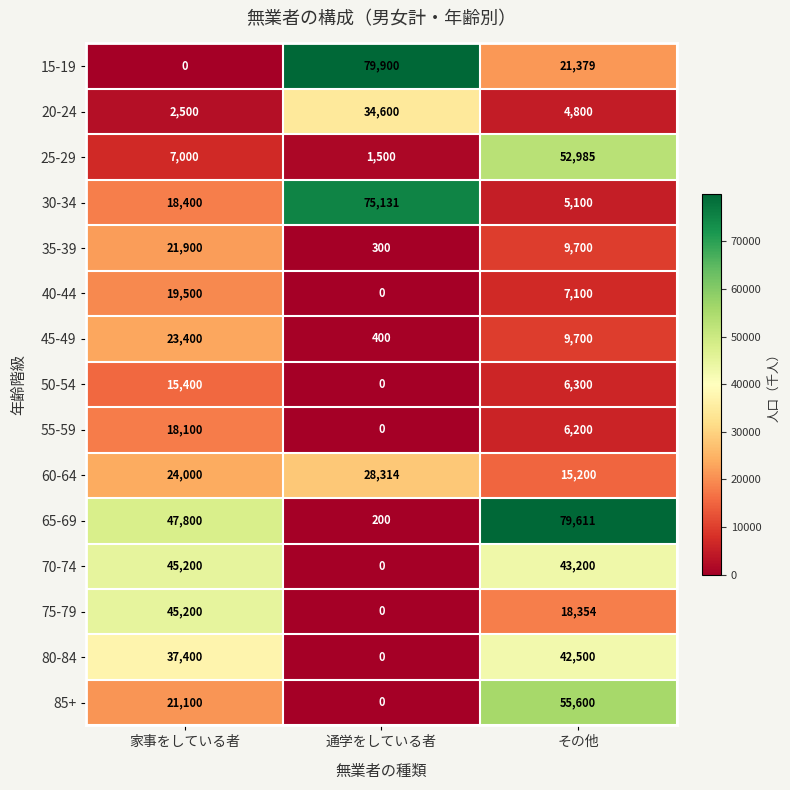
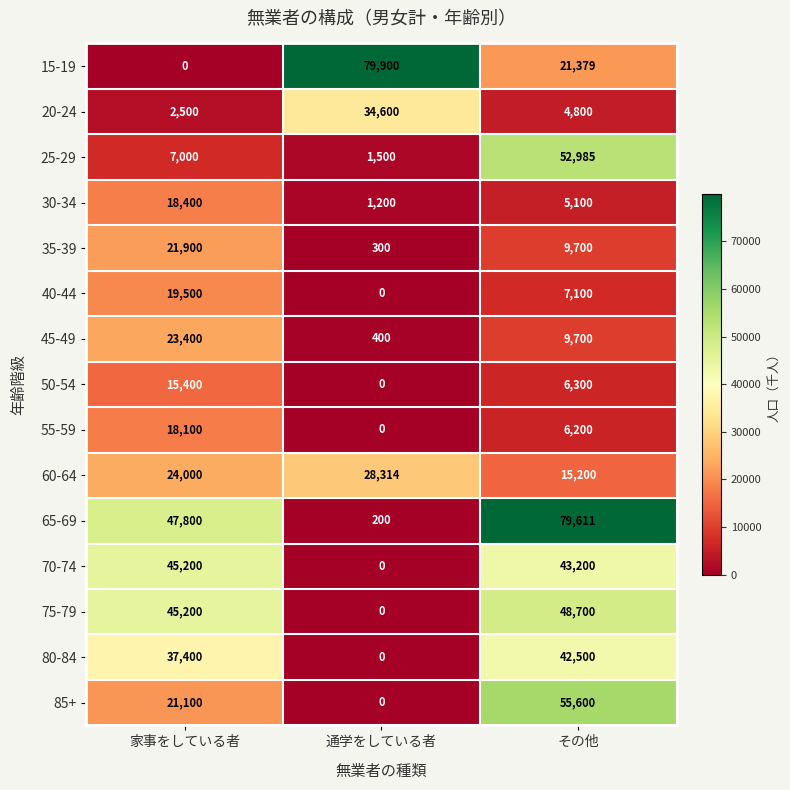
  {
    "15-19": {
      "家事をしている者": "0",
      "通学をしている者": "79,900",
      "その他": "21,379"
    },
    "20-24": {
      "家事をしている者": "2,500",
      "通学をしている者": "34,600",
      "その他": "4,800"
    },
    "25-29": {
      "家事をしている者": "7,000",
      "通学をしている者": "1,500",
      "その他": "52,985"
    },
    "30-34": {
      "家事をしている者": "18,400",
-     "通学をしている者": "75,131",
+     "通学をしている者": "1,200",
      "その他": "5,100"
    },
    "35-39": {
      "家事をしている者": "21,900",
      "通学をしている者": "300",
      "その他": "9,700"
    },
    "40-44": {
      "家事をしている者": "19,500",
      "通学をしている者": "0",
      "その他": "7,100"
    },
    "45-49": {
      "家事をしている者": "23,400",
      "通学をしている者": "400",
      "その他": "9,700"
    },
    "50-54": {
      "家事をしている者": "15,400",
      "通学をしている者": "0",
      "その他": "6,300"
    },
    "55-59": {
      "家事をしている者": "18,100",
      "通学をしている者": "0",
      "その他": "6,200"
    },
    "60-64": {
      "家事をしている者": "24,000",
      "通学をしている者": "28,314",
      "その他": "15,200"
    },
    "65-69": {
      "家事をしている者": "47,800",
      "通学をしている者": "200",
      "その他": "79,611"
    },
    "70-74": {
      "家事をしている者": "45,200",
      "通学をしている者": "0",
      "その他": "43,200"
    },
    "75-79": {
      "家事をしている者": "45,200",
      "通学をしている者": "0",
-     "その他": "18,354"
+     "その他": "48,700"
    },
    "80-84": {
      "家事をしている者": "37,400",
      "通学をしている者": "0",
      "その他": "42,500"
    },
    "85+": {
      "家事をしている者": "21,100",
      "通学をしている者": "0",
      "その他": "55,600"
    }
  }
